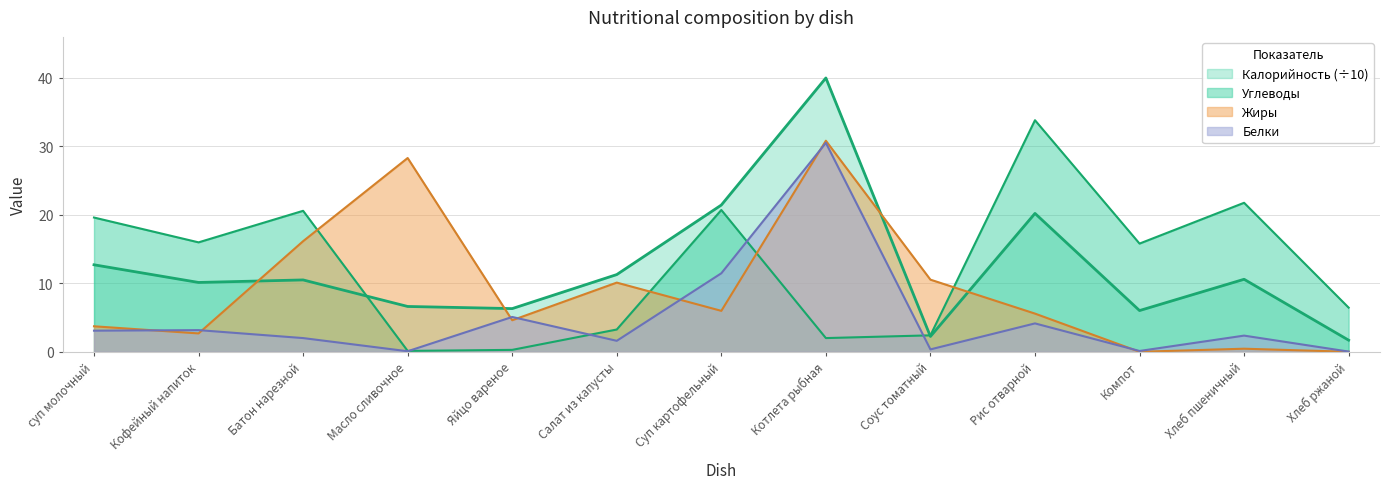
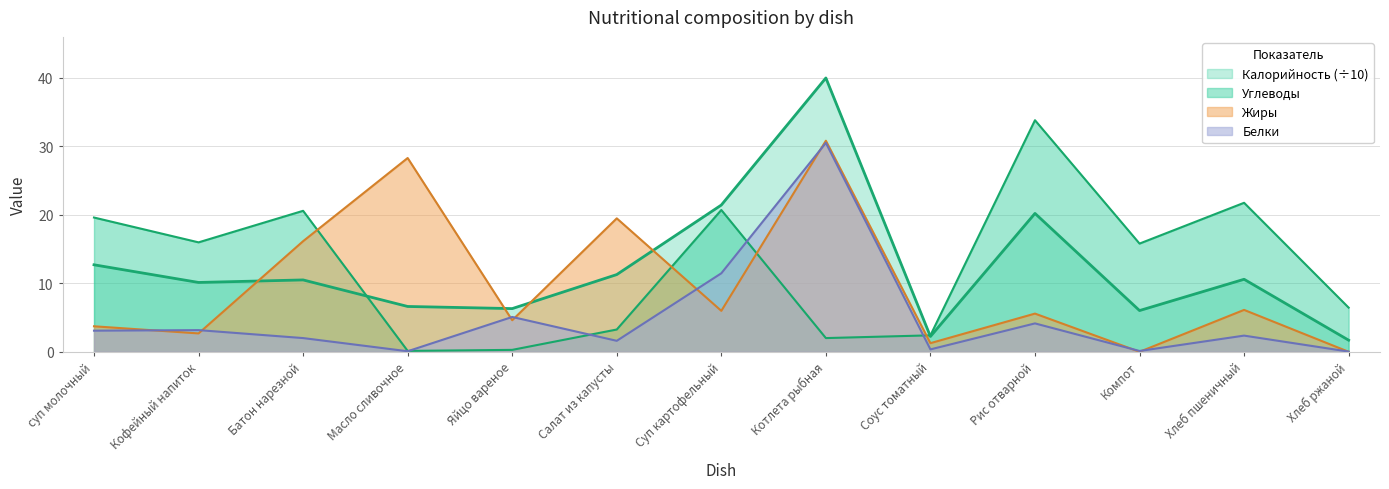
  {
    "Жиры": {
      "суп молочный": 4,
      "Кофейный напиток": 3,
      "Батон нарезной": 16,
      "Масло сливочное": 28,
      "Яйцо вареное": 5,
-     "Салат из капусты": 10,
+     "Салат из капусты": 19,
      "Суп картофельный": 6,
-     "Соус томатный": 11,
+     "Соус томатный": 1,
      "Рис отварной": 6,
-     "Хлеб пшеничный": 0
+     "Хлеб пшеничный": 6
    }
  }
